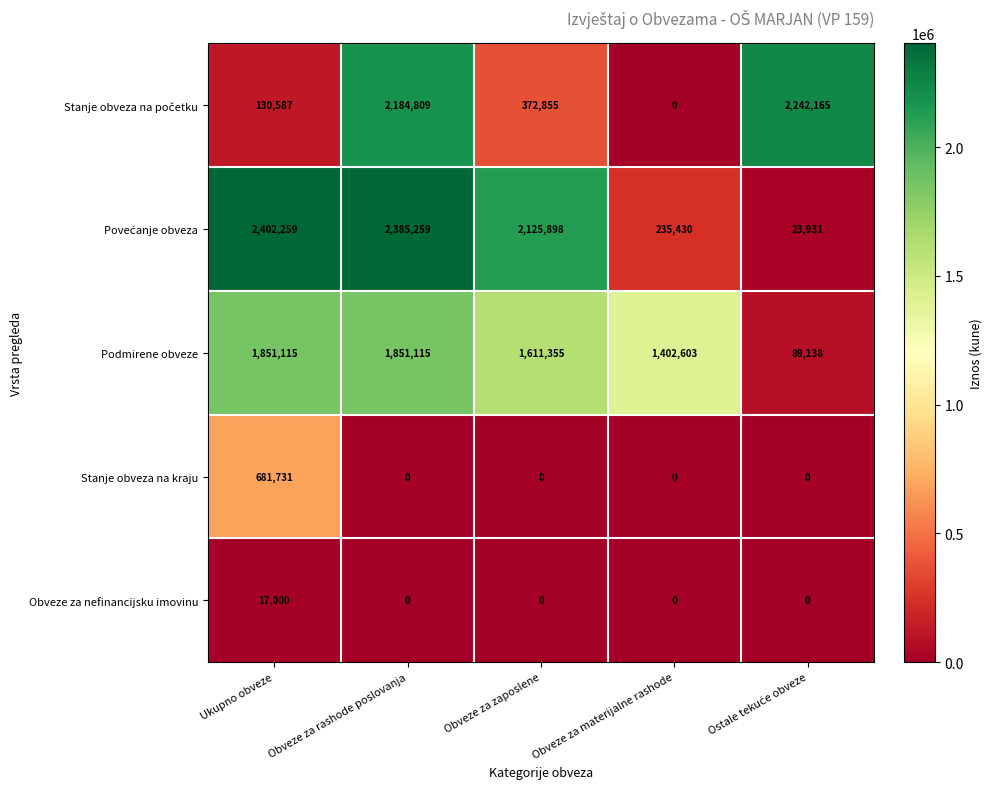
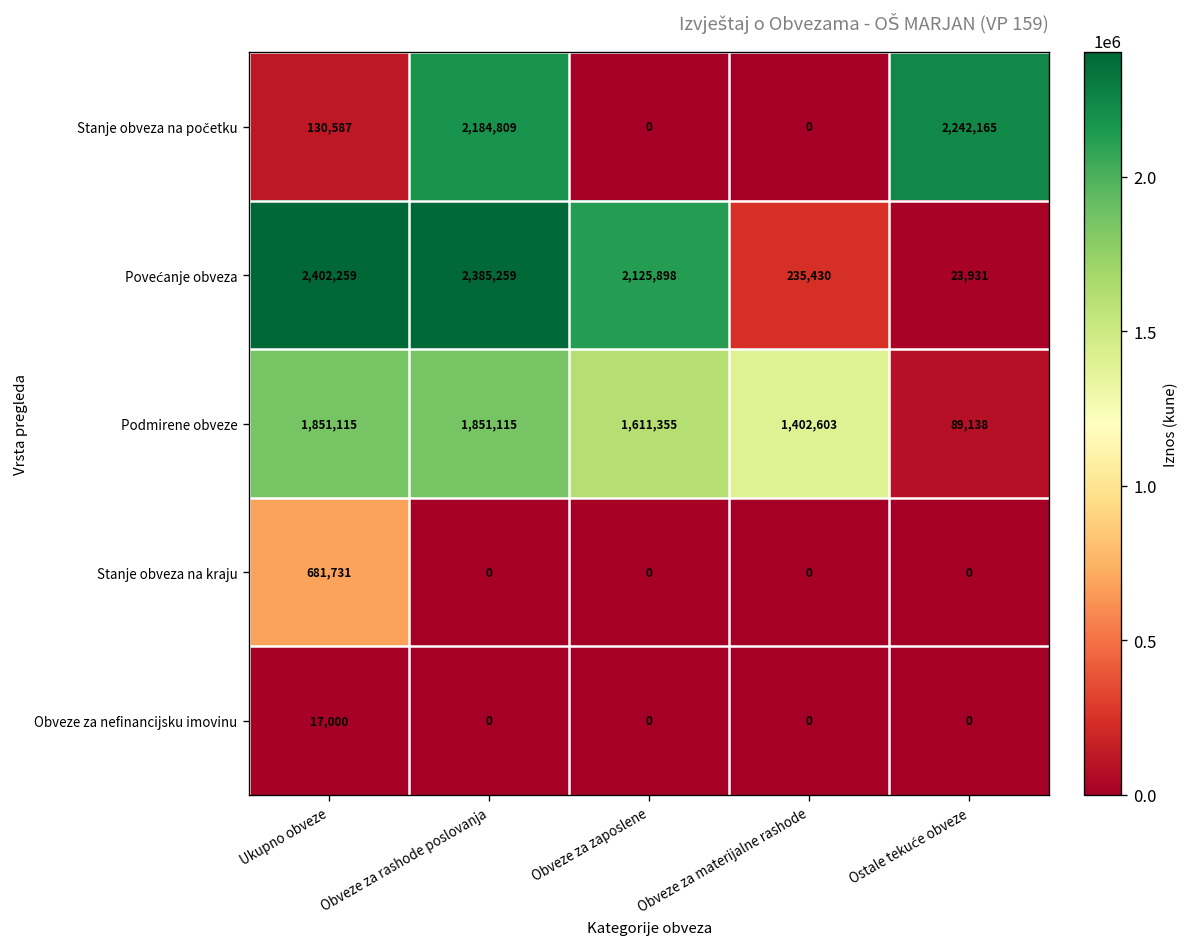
  {
    "Stanje obveza na početku": {
      "Ukupno obveze": "130,587",
      "Obveze za rashode poslovanja": "2,184,809",
-     "Obveze za zaposlene": "372,855",
+     "Obveze za zaposlene": "0",
      "Obveze za materijalne rashode": "0",
      "Ostale tekuće obveze": "2,242,165"
    },
    "Povećanje obveza": {
      "Ukupno obveze": "2,402,259",
      "Obveze za rashode poslovanja": "2,385,259",
      "Obveze za zaposlene": "2,125,898",
      "Obveze za materijalne rashode": "235,430",
      "Ostale tekuće obveze": "23,931"
    },
    "Podmirene obveze": {
      "Ukupno obveze": "1,851,115",
      "Obveze za rashode poslovanja": "1,851,115",
      "Obveze za zaposlene": "1,611,355",
      "Obveze za materijalne rashode": "1,402,603",
      "Ostale tekuće obveze": "89,138"
    },
    "Stanje obveza na kraju": {
      "Ukupno obveze": "681,731",
      "Obveze za rashode poslovanja": "0",
      "Obveze za zaposlene": "0",
      "Obveze za materijalne rashode": "0",
      "Ostale tekuće obveze": "0"
    },
    "Obveze za nefinancijsku imovinu": {
      "Ukupno obveze": "17,000",
      "Obveze za rashode poslovanja": "0",
      "Obveze za zaposlene": "0",
      "Obveze za materijalne rashode": "0",
      "Ostale tekuće obveze": "0"
    }
  }
